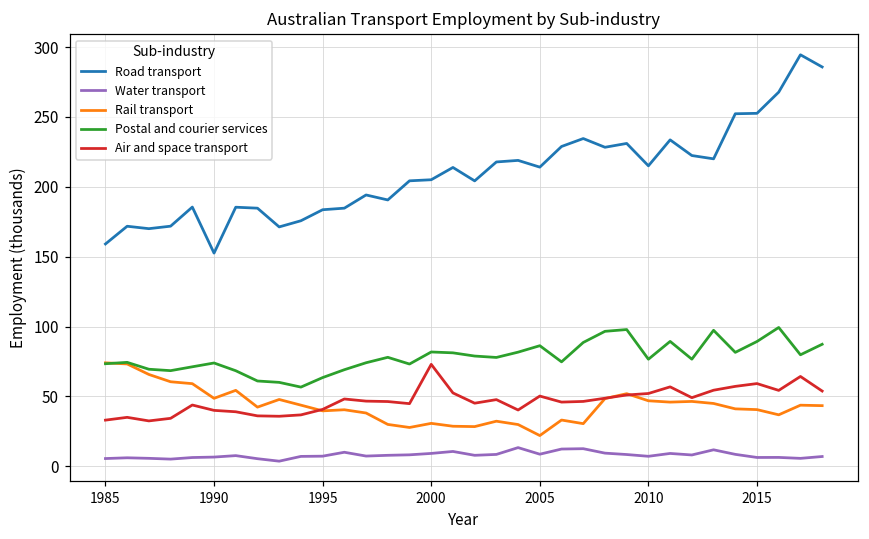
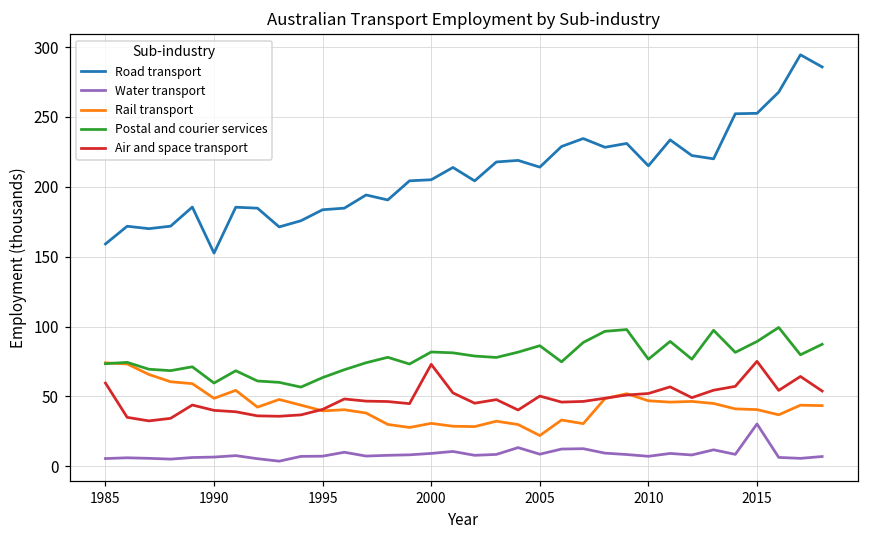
  {
    "Road transport": {
      "1985": 159,
      "1990": 153,
      "1995": 184,
      "2000": 205,
      "2005": 214,
      "2010": 215,
      "2015": 253
    },
    "Water transport": {
      "1985": 6,
      "1990": 7,
      "1995": 7,
      "2000": 9,
      "2005": 9,
      "2010": 7,
-     "2015": 6
+     "2015": 30
    },
    "Rail transport": {
      "1990": 49,
      "2000": 31,
      "2005": 22,
      "2010": 47,
      "2015": 41
    },
    "Postal and courier services": {
-     "1990": 74,
+     "1990": 60,
      "1995": 64,
      "2000": 82,
      "2005": 86,
      "2010": 77,
      "2015": 89
    },
    "Air and space transport": {
-     "1985": 33,
+     "1985": 60,
      "1990": 40,
      "2000": 73,
      "2005": 50,
      "2010": 52,
-     "2015": 59
+     "2015": 75
    }
  }
